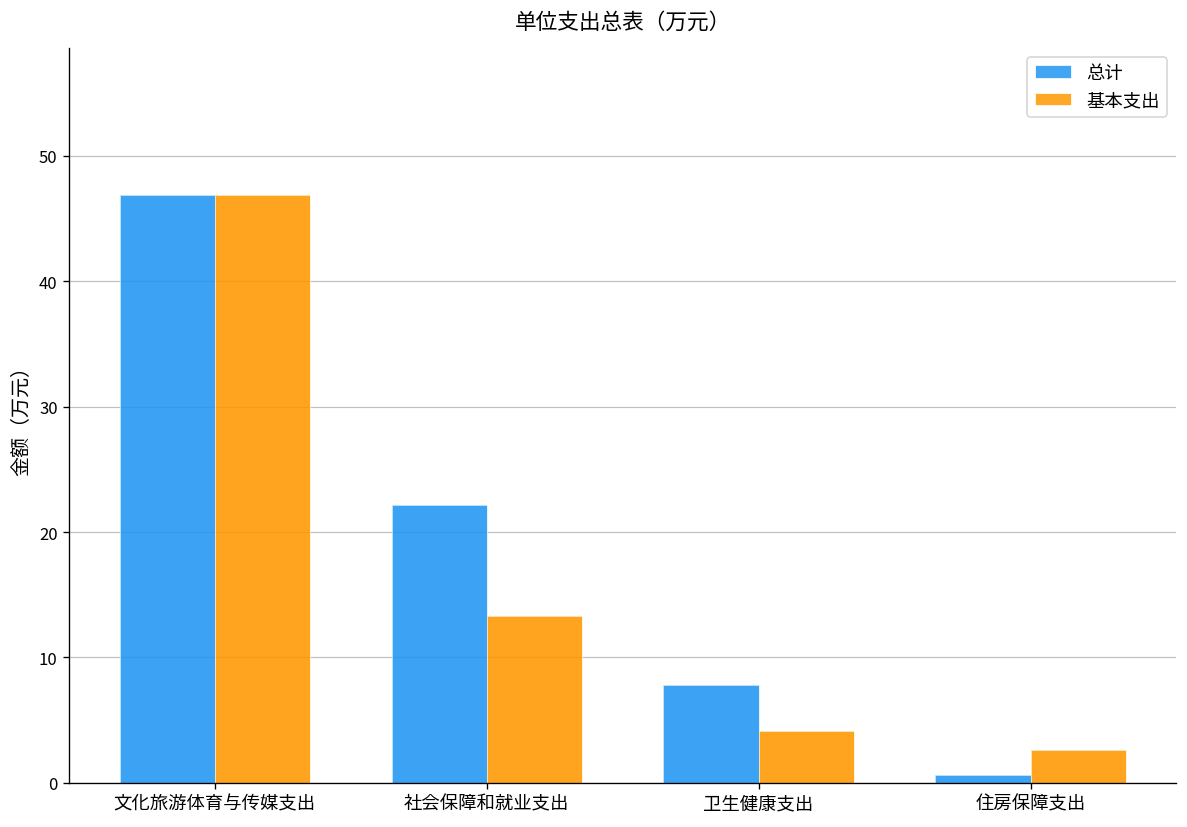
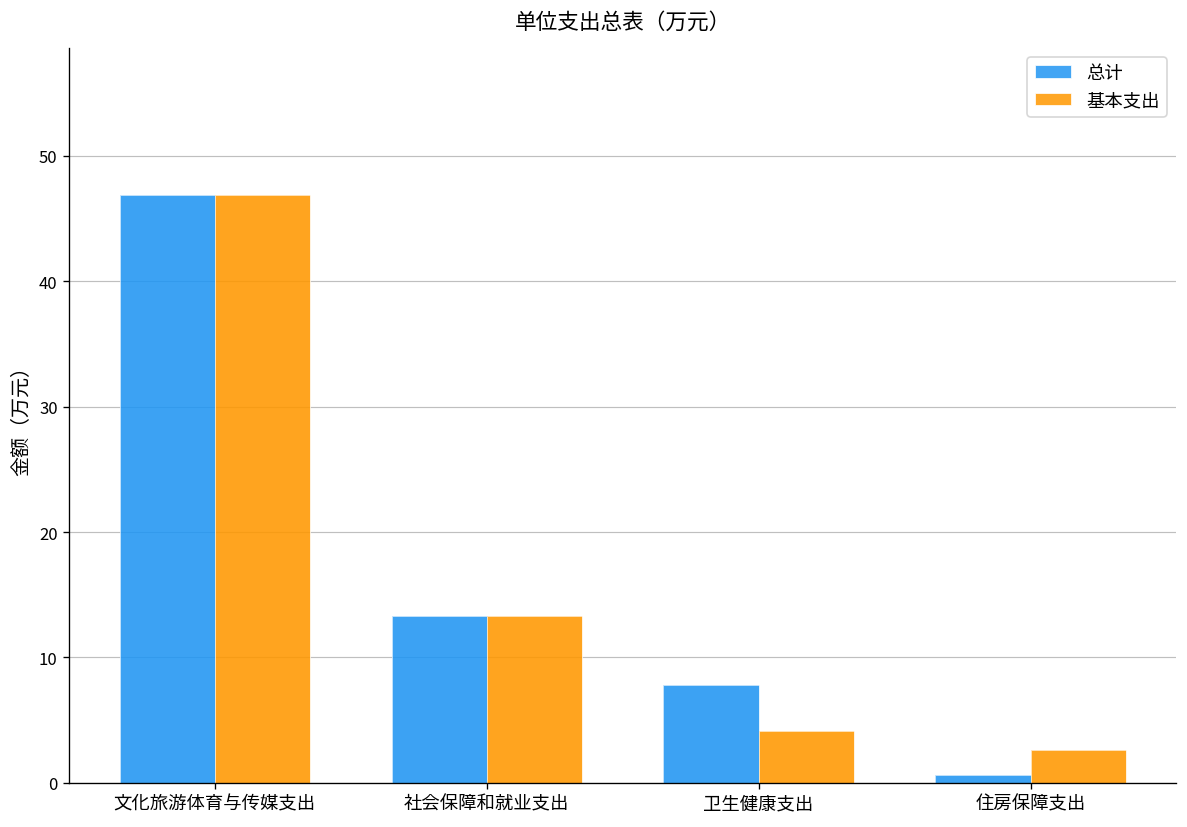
  {
    "总计": {
      "文化旅游体育与传媒支出": 46.9,
-     "社会保障和就业支出": 22.2,
+     "社会保障和就业支出": 13.3,
      "卫生健康支出": 7.8,
      "住房保障支出": 0.6
    },
    "基本支出": {
      "文化旅游体育与传媒支出": 46.9,
      "社会保障和就业支出": 13.3,
      "卫生健康支出": 4.2,
      "住房保障支出": 2.6
    }
  }
